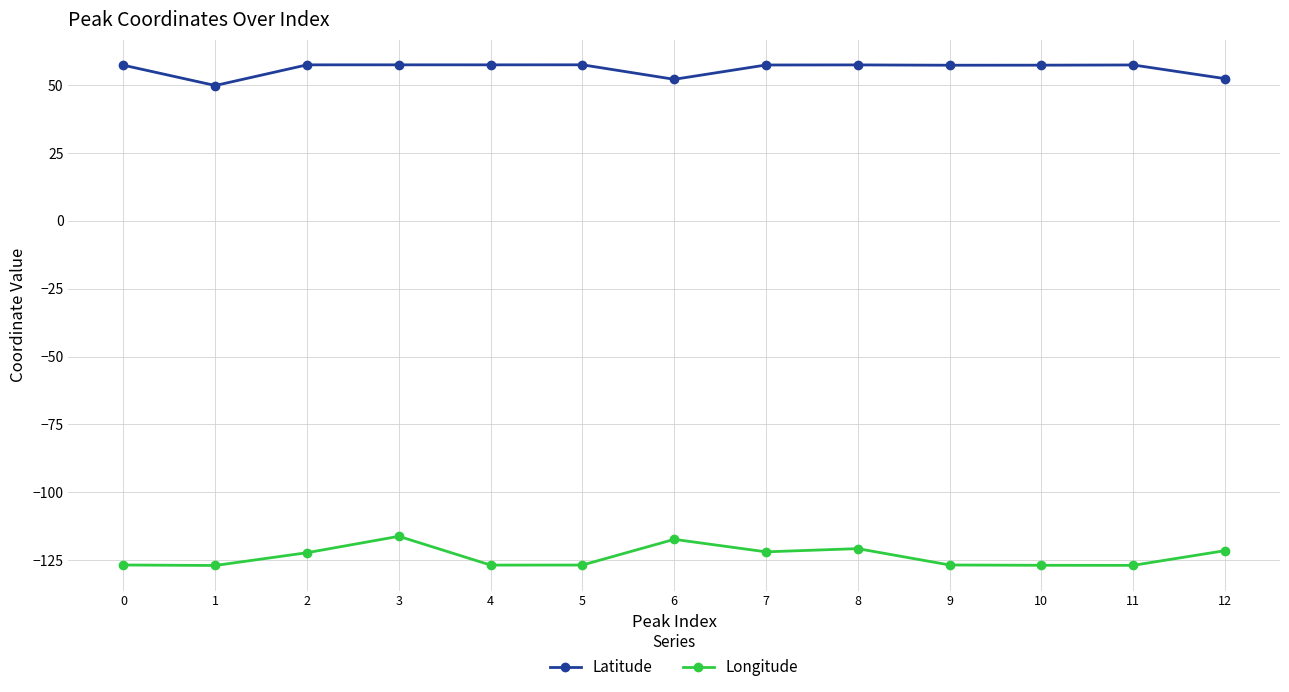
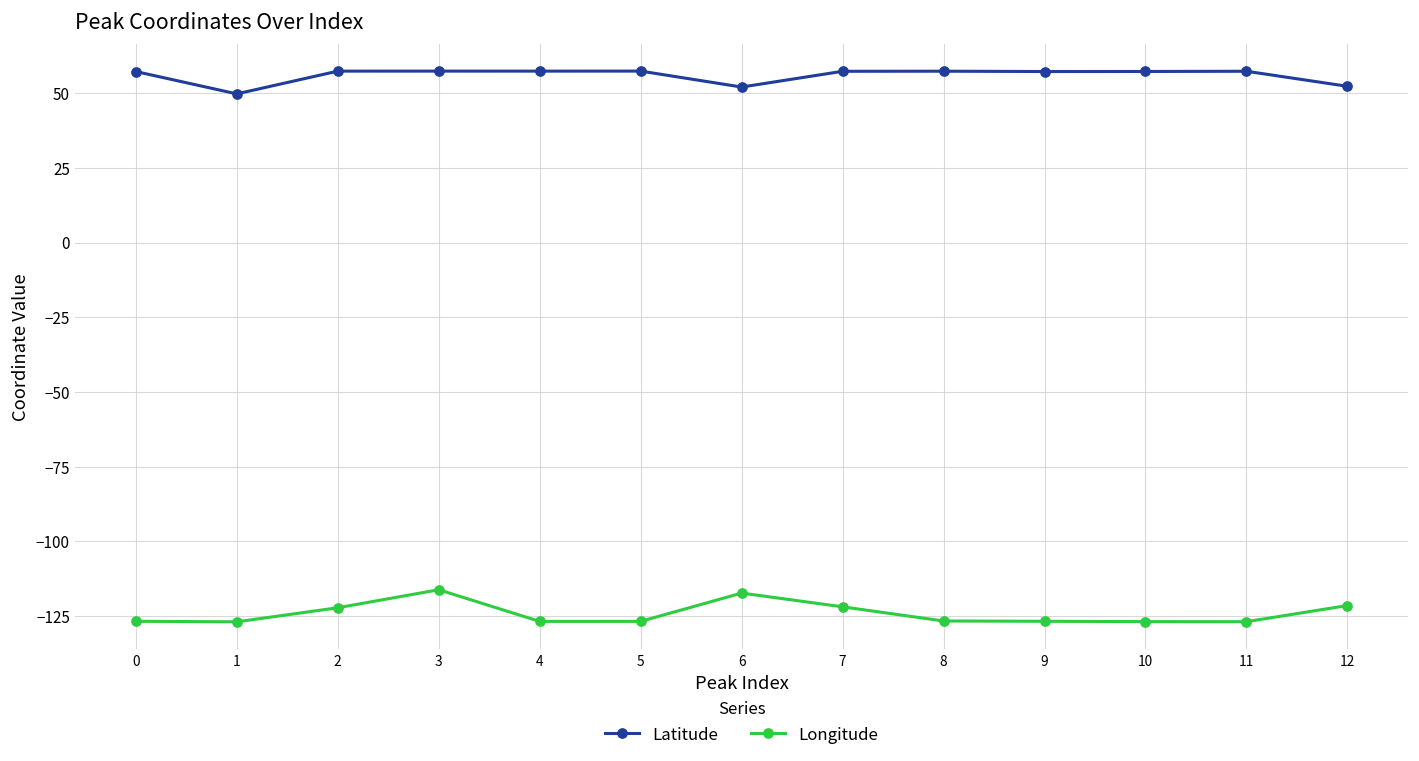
  {
    "Latitude": {
      "0": 57,
      "1": 50,
      "2": 57,
      "3": 57,
      "4": 57,
      "5": 57,
      "6": 52,
      "7": 57,
      "8": 57,
      "9": 57,
      "10": 57,
      "11": 57,
      "12": 52
    },
    "Longitude": {
      "0": -127,
      "1": -127,
      "2": -122,
      "3": -116,
      "4": -127,
      "5": -127,
      "6": -117,
      "7": -122,
-     "8": -121,
+     "8": -127,
      "9": -127,
      "10": -127,
      "11": -127,
      "12": -121
    }
  }
